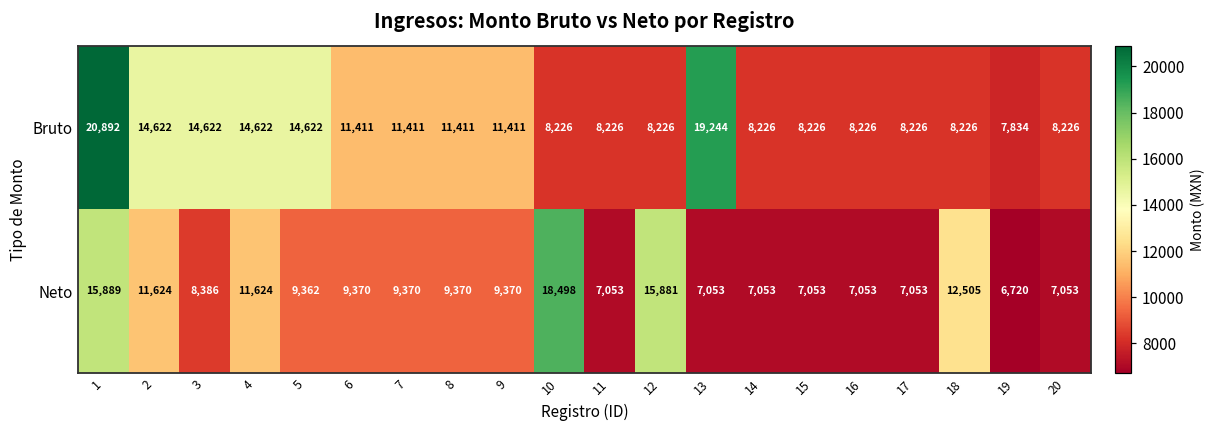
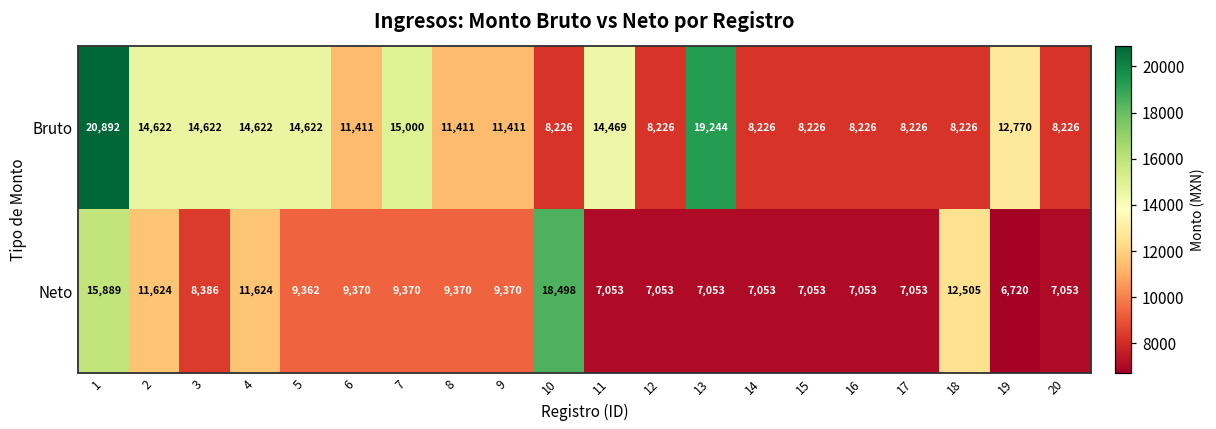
  {
    "Bruto": {
      "1": "20,892",
      "2": "14,622",
      "3": "14,622",
      "4": "14,622",
      "5": "14,622",
      "6": "11,411",
-     "7": "11,411",
+     "7": "15,000",
      "8": "11,411",
      "9": "11,411",
      "10": "8,226",
-     "11": "8,226",
+     "11": "14,469",
      "12": "8,226",
      "13": "19,244",
      "14": "8,226",
      "15": "8,226",
      "16": "8,226",
      "17": "8,226",
      "18": "8,226",
-     "19": "7,834",
+     "19": "12,770",
      "20": "8,226"
    },
    "Neto": {
      "1": "15,889",
      "2": "11,624",
      "3": "8,386",
      "4": "11,624",
      "5": "9,362",
      "6": "9,370",
      "7": "9,370",
      "8": "9,370",
      "9": "9,370",
      "10": "18,498",
      "11": "7,053",
-     "12": "15,881",
+     "12": "7,053",
      "13": "7,053",
      "14": "7,053",
      "15": "7,053",
      "16": "7,053",
      "17": "7,053",
      "18": "12,505",
      "19": "6,720",
      "20": "7,053"
    }
  }
